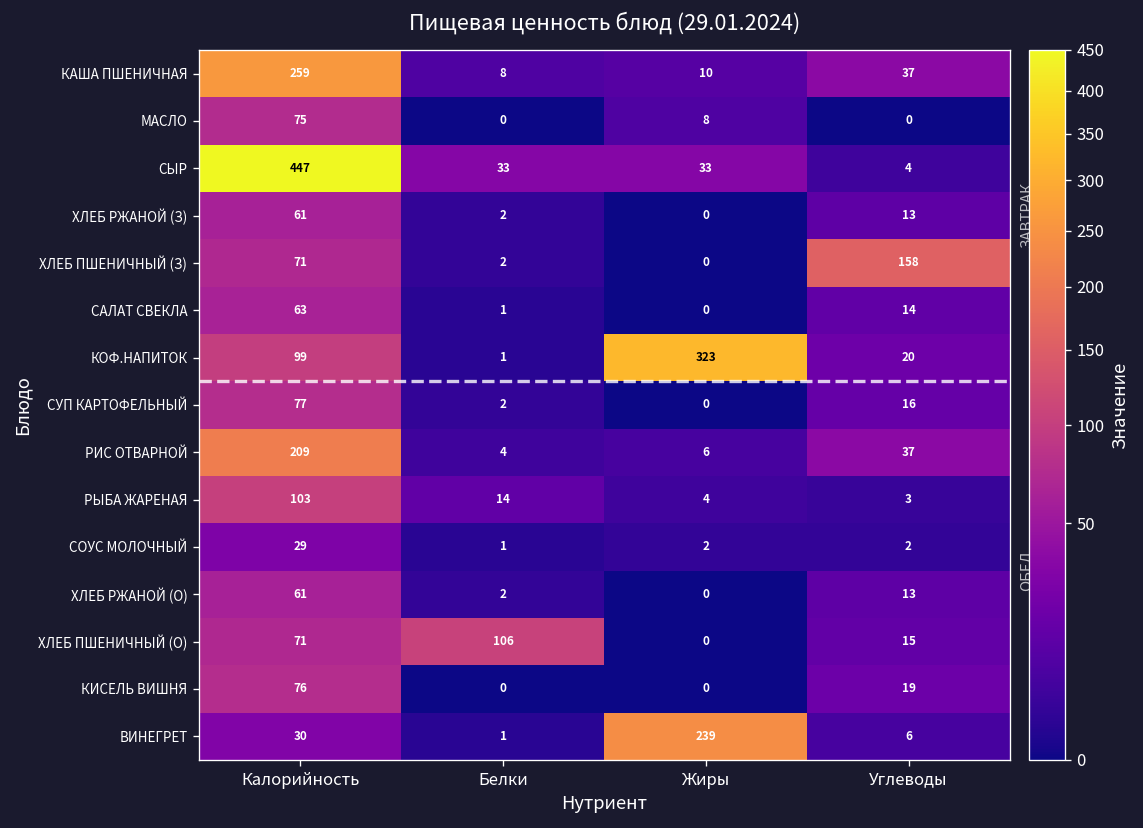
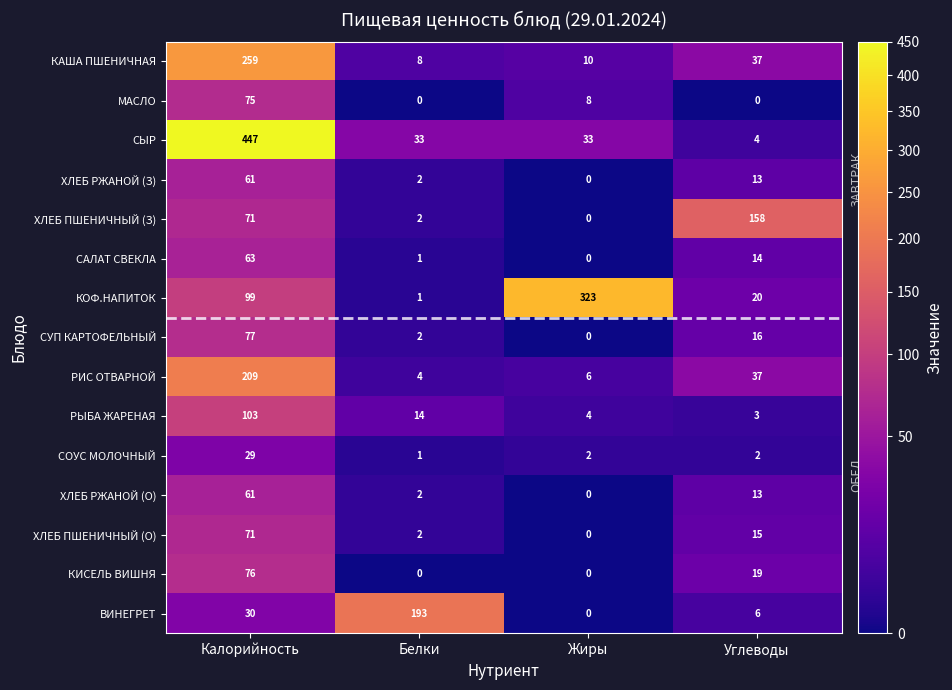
  {
    "КАША ПШЕНИЧНАЯ": {
      "Калорийность": 259,
      "Белки": 8,
      "Жиры": 10,
      "Углеводы": 37
    },
    "МАСЛО": {
      "Калорийность": 75,
      "Белки": 0,
      "Жиры": 8,
      "Углеводы": 0
    },
    "СЫР": {
      "Калорийность": 447,
      "Белки": 33,
      "Жиры": 33,
      "Углеводы": 4
    },
    "ХЛЕБ РЖАНОЙ (З)": {
      "Калорийность": 61,
      "Белки": 2,
      "Жиры": 0,
      "Углеводы": 13
    },
    "ХЛЕБ ПШЕНИЧНЫЙ (З)": {
      "Калорийность": 71,
      "Белки": 2,
      "Жиры": 0,
      "Углеводы": 158
    },
    "САЛАТ СВЕКЛА": {
      "Калорийность": 63,
      "Белки": 1,
      "Жиры": 0,
      "Углеводы": 14
    },
    "КОФ.НАПИТОК": {
      "Калорийность": 99,
      "Белки": 1,
      "Жиры": 323,
      "Углеводы": 20
    },
    "СУП КАРТОФЕЛЬНЫЙ": {
      "Калорийность": 77,
      "Белки": 2,
      "Жиры": 0,
      "Углеводы": 16
    },
    "РИС ОТВАРНОЙ": {
      "Калорийность": 209,
      "Белки": 4,
      "Жиры": 6,
      "Углеводы": 37
    },
    "РЫБА ЖАРЕНАЯ": {
      "Калорийность": 103,
      "Белки": 14,
      "Жиры": 4,
      "Углеводы": 3
    },
    "СОУС МОЛОЧНЫЙ": {
      "Калорийность": 29,
      "Белки": 1,
      "Жиры": 2,
      "Углеводы": 2
    },
    "ХЛЕБ РЖАНОЙ (О)": {
      "Калорийность": 61,
      "Белки": 2,
      "Жиры": 0,
      "Углеводы": 13
    },
    "ХЛЕБ ПШЕНИЧНЫЙ (О)": {
      "Калорийность": 71,
-     "Белки": 106,
+     "Белки": 2,
      "Жиры": 0,
      "Углеводы": 15
    },
    "КИСЕЛЬ ВИШНЯ": {
      "Калорийность": 76,
      "Белки": 0,
      "Жиры": 0,
      "Углеводы": 19
    },
    "ВИНЕГРЕТ": {
      "Калорийность": 30,
-     "Белки": 1,
-     "Жиры": 239,
+     "Белки": 193,
+     "Жиры": 0,
      "Углеводы": 6
    }
  }
